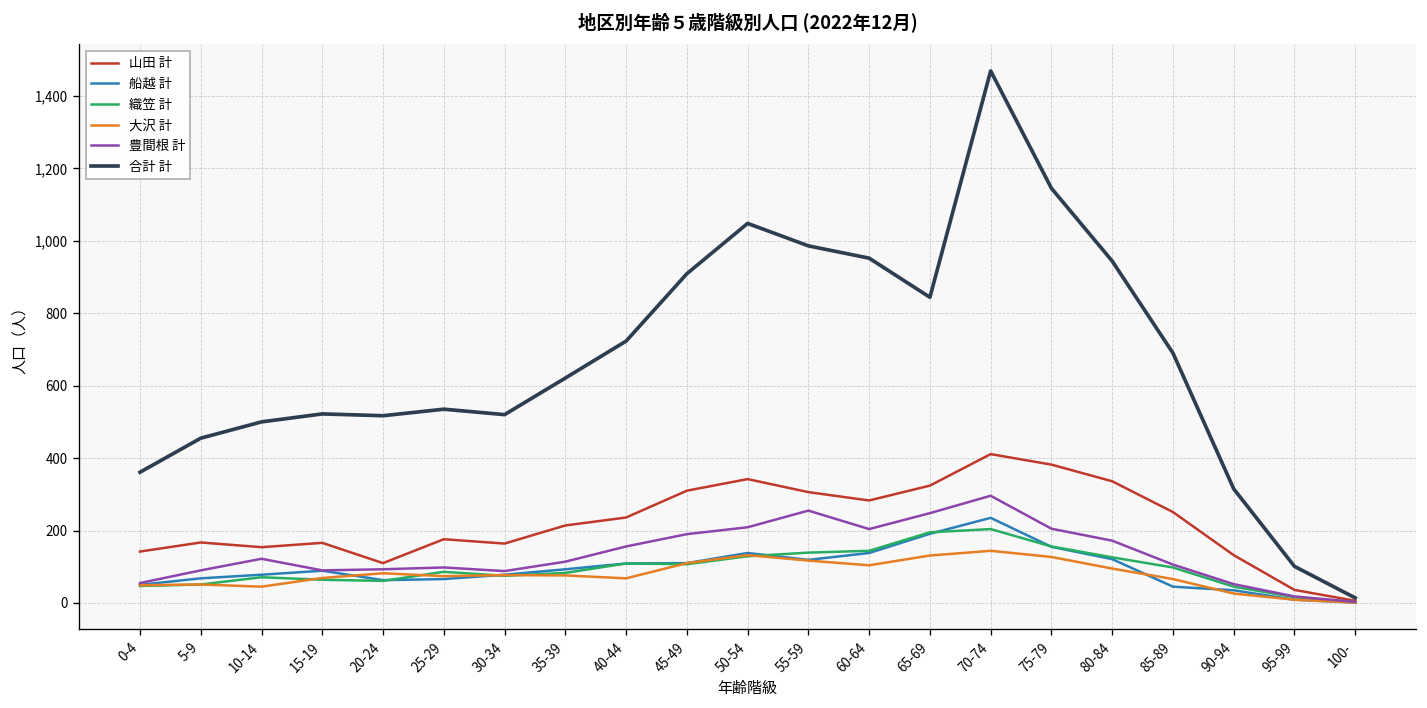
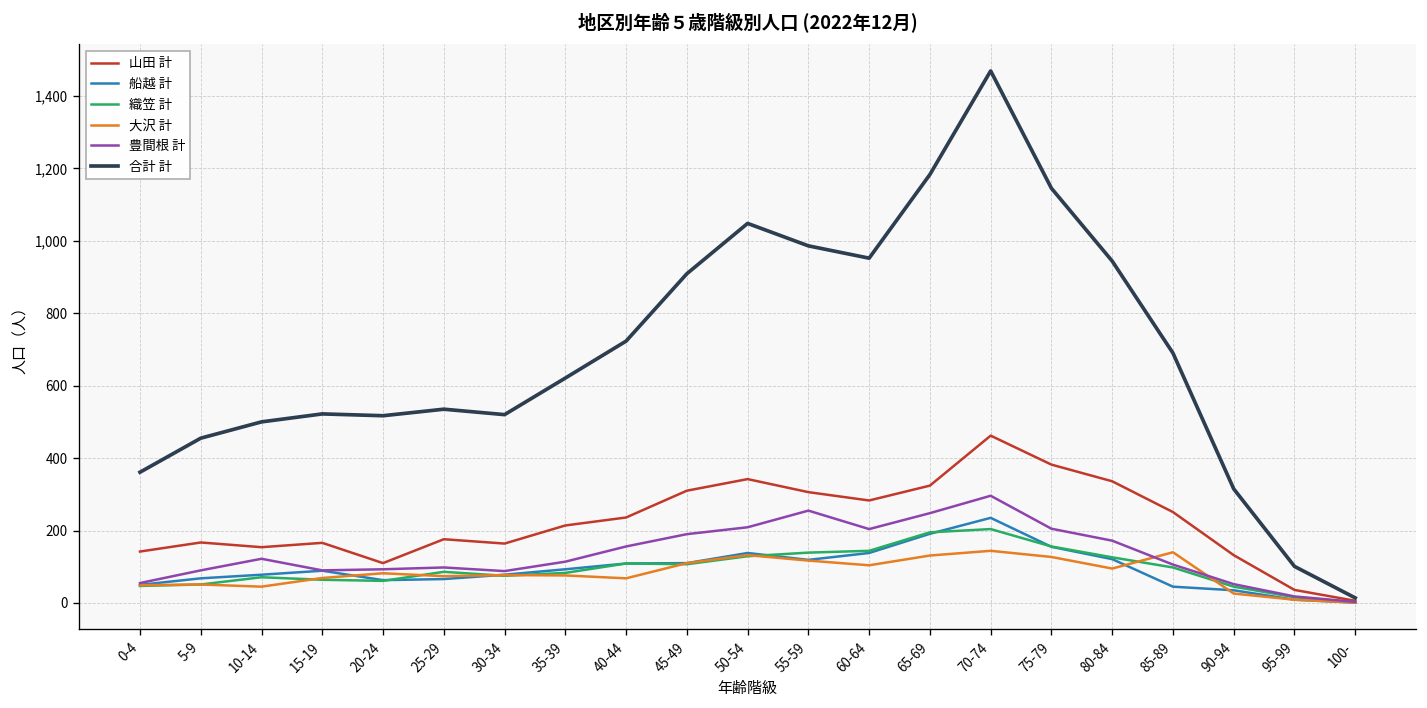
  {
    "山田 計": {
      "0-4": "140",
      "5-9": "170",
      "10-14": "150",
      "15-19": "170",
      "20-24": "110",
      "25-29": "180",
      "30-34": "160",
      "35-39": "210",
      "40-44": "240",
      "45-49": "310",
      "50-54": "340",
      "55-59": "310",
      "60-64": "280",
      "65-69": "320",
-     "70-74": "410",
+     "70-74": "460",
      "75-79": "380",
      "80-84": "340",
      "85-89": "250",
      "90-94": "130",
      "95-99": "40"
    },
    "船越 計": {
      "5-9": "70",
      "35-39": "90",
      "70-74": "240",
      "85-89": "50",
      "90-94": "40"
    },
    "織笠 計": {
      "25-29": "90",
      "55-59": "140",
      "70-74": "200"
    },
    "大沢 計": {
      "10-14": "50",
      "20-24": "80",
      "40-44": "70",
      "60-64": "100",
      "65-69": "130",
      "70-74": "140",
      "75-79": "130",
      "80-84": "100",
-     "85-89": "70",
+     "85-89": "140",
      "90-94": "30"
    },
    "豊間根 計": {
      "5-9": "90",
      "10-14": "120",
      "20-24": "90",
      "25-29": "100",
      "30-34": "90",
      "35-39": "110",
      "40-44": "160",
      "45-49": "190",
      "50-54": "210",
      "55-59": "260",
      "60-64": "200",
      "65-69": "250",
      "70-74": "300",
      "75-79": "210",
      "80-84": "170"
    },
    "合計 計": {
      "0-4": "360",
      "5-9": "460",
      "10-14": "500",
      "15-19": "520",
      "20-24": "520",
      "25-29": "540",
      "30-34": "520",
      "35-39": "620",
      "40-44": "720",
      "45-49": "910",
      "50-54": "1,050",
      "55-59": "990",
      "60-64": "950",
-     "65-69": "840",
+     "65-69": "1,180",
      "70-74": "1,470",
      "75-79": "1,150",
      "80-84": "940",
      "85-89": "690",
      "90-94": "320",
      "95-99": "100"
    }
  }
